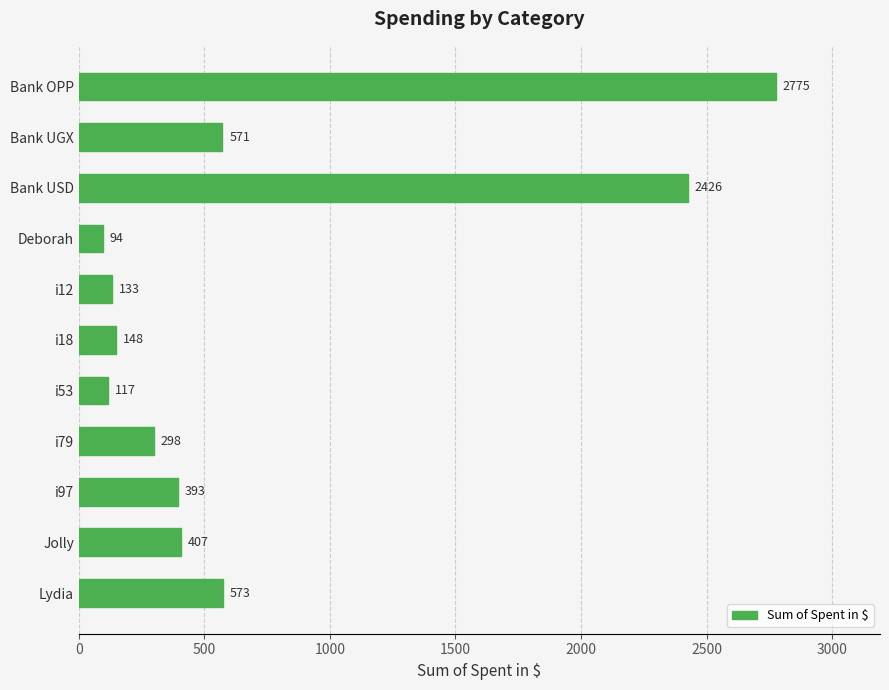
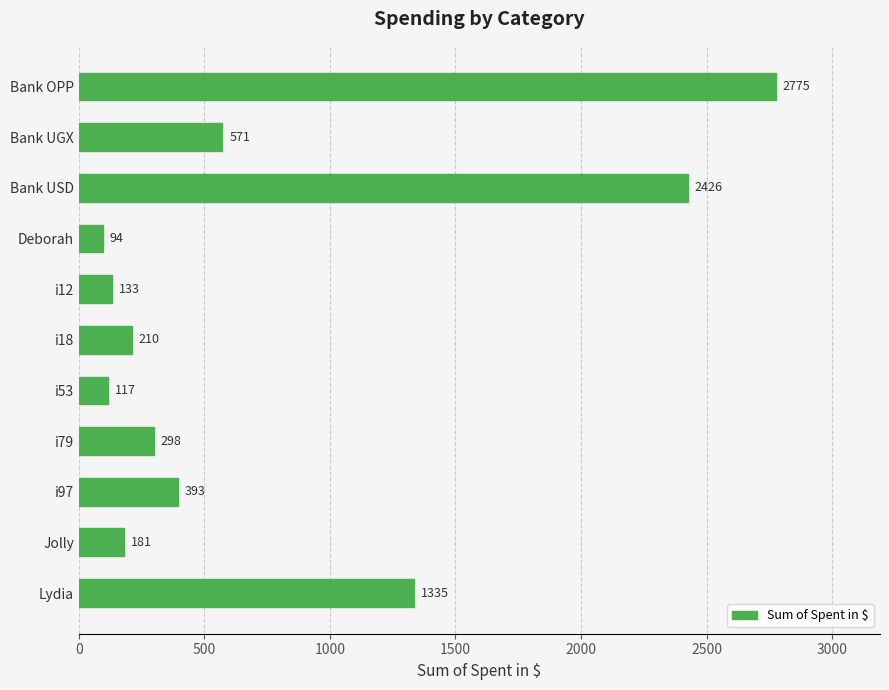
  {
    "Bank OPP": 2775,
    "Bank UGX": 571,
    "Bank USD": 2426,
    "Deborah": 94,
    "i12": 133,
-   "i18": 148,
+   "i18": 210,
    "i53": 117,
    "i79": 298,
    "i97": 393,
-   "Jolly": 407,
-   "Lydia": 573
+   "Jolly": 181,
+   "Lydia": 1335
  }
